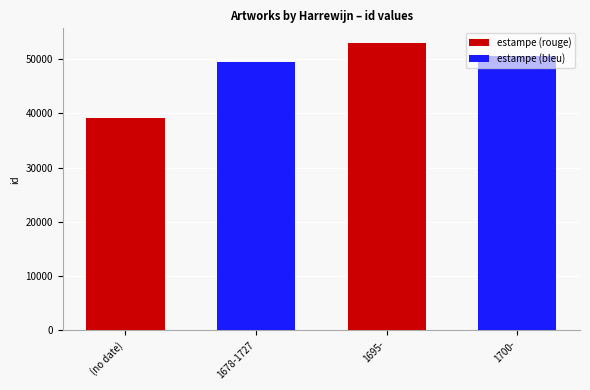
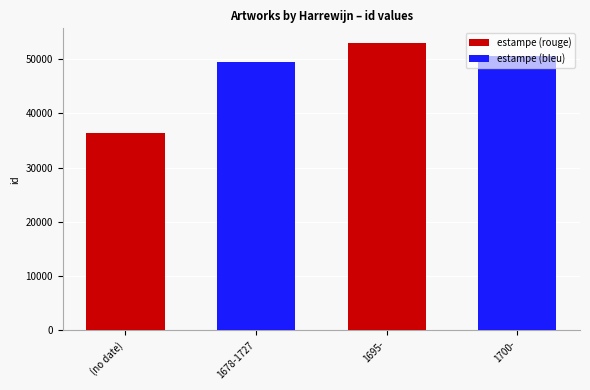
  {
    "estampe (rouge)": {
-     "(no date)": 39000,
+     "(no date)": 36000,
      "1695-": 53000
    },
    "estampe (bleu)": {
      "1678-1727": 50000
    }
  }
